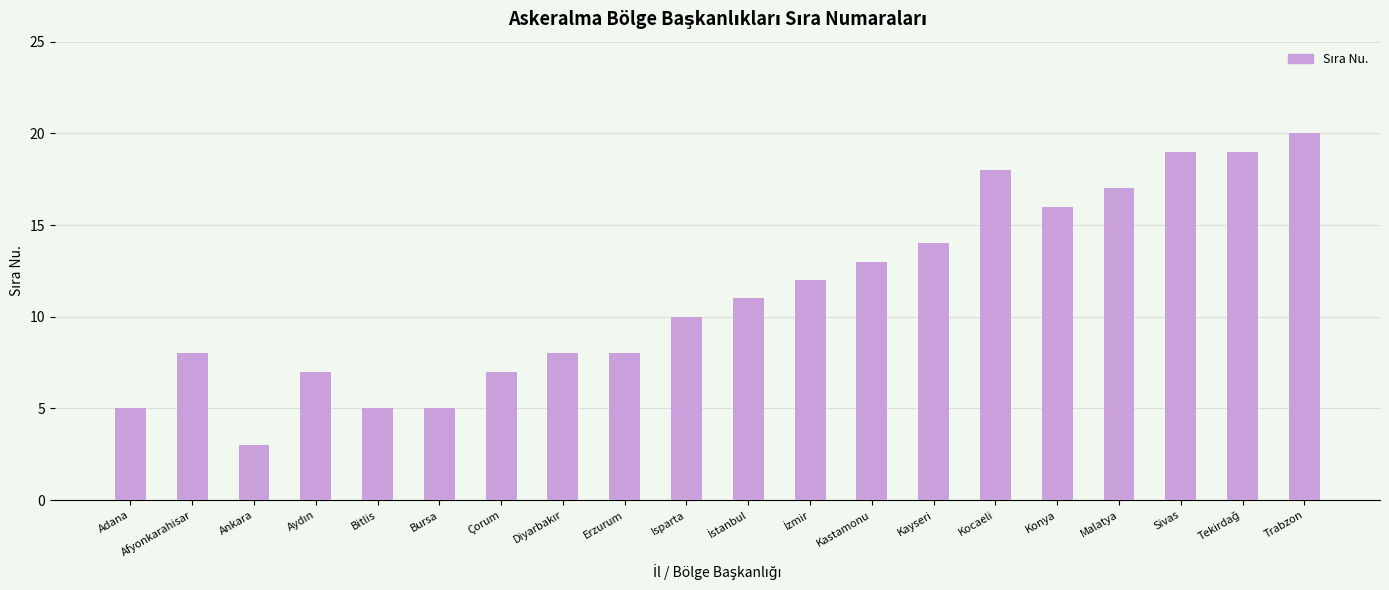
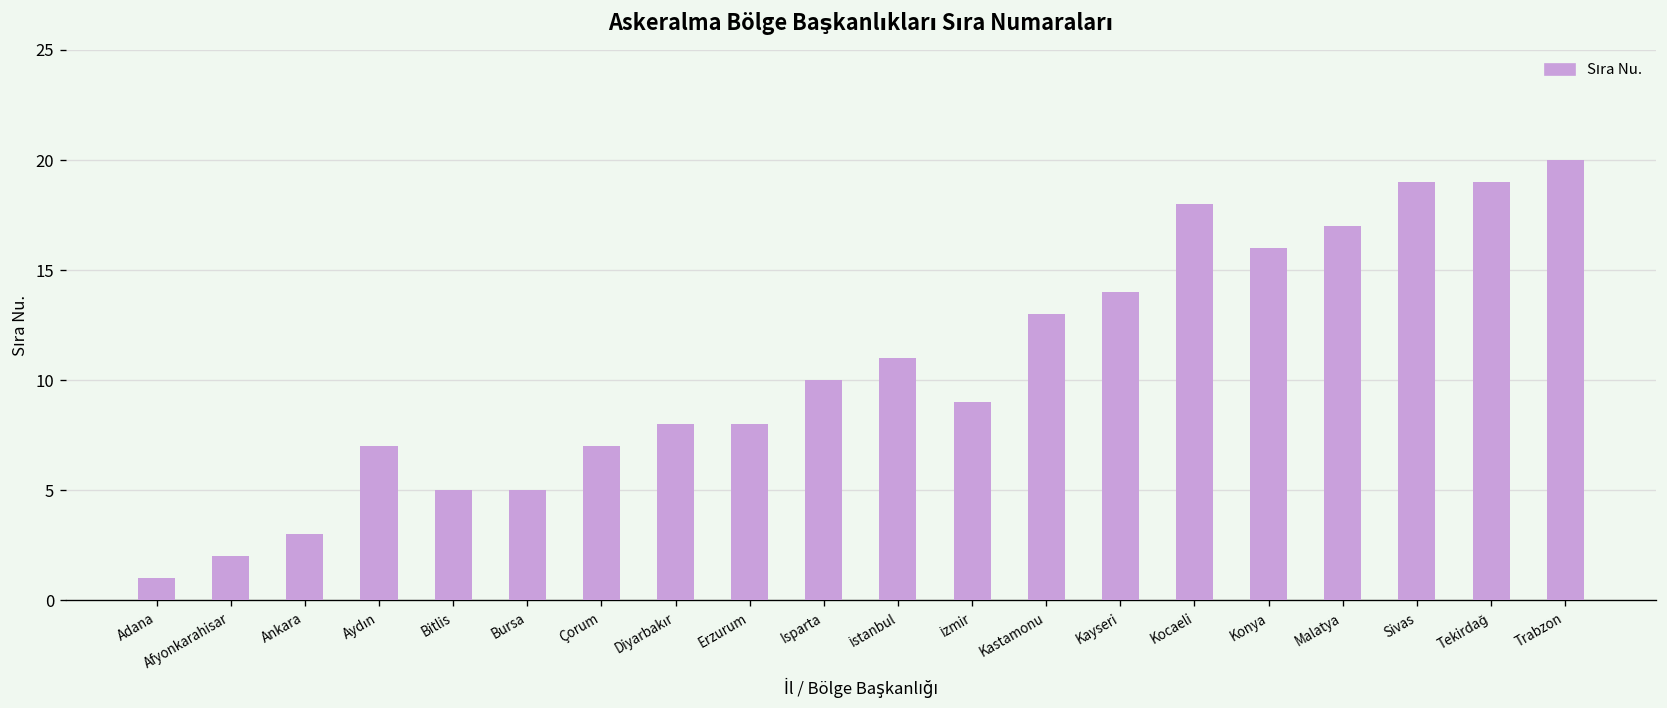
  {
-   "Adana": 5,
-   "Afyonkarahisar": 8,
+   "Adana": 1,
+   "Afyonkarahisar": 2,
    "Ankara": 3,
    "Aydın": 7,
    "Bitlis": 5,
    "Bursa": 5,
    "Çorum": 7,
    "Diyarbakır": 8,
    "Erzurum": 8,
    "Isparta": 10,
    "İstanbul": 11,
-   "İzmir": 12,
+   "İzmir": 9,
    "Kastamonu": 13,
    "Kayseri": 14,
    "Kocaeli": 18,
    "Konya": 16,
    "Malatya": 17,
    "Sivas": 19,
    "Tekirdağ": 19,
    "Trabzon": 20
  }
